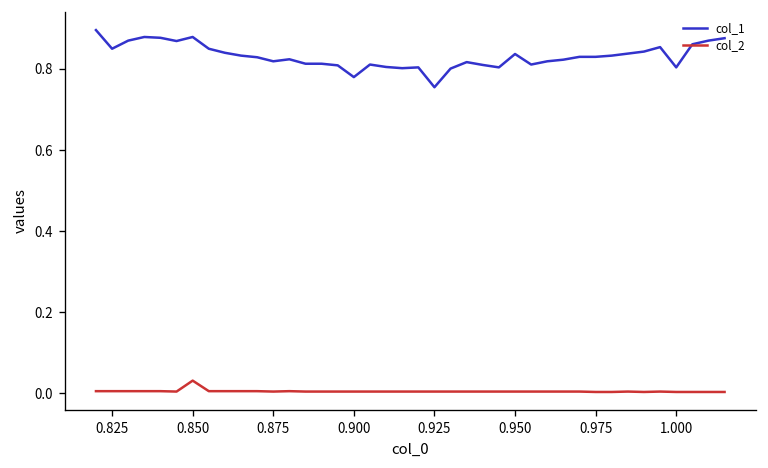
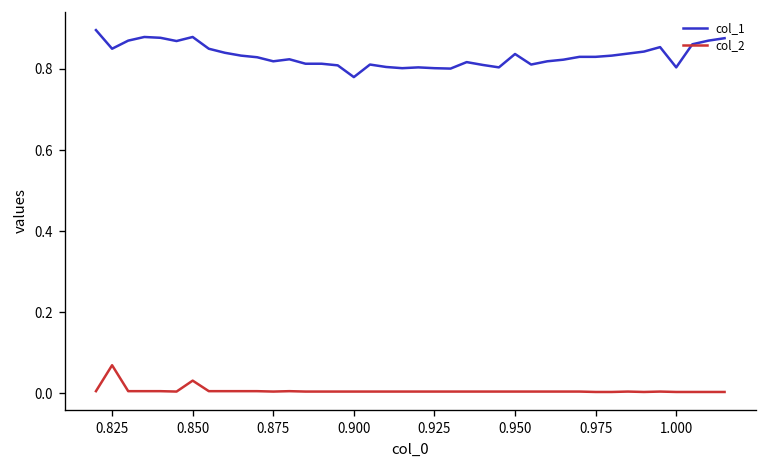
  {
    "col_1": {
      "0.825": 0.85,
      "0.850": 0.88,
      "0.875": 0.82,
      "0.900": 0.78,
-     "0.925": 0.76,
+     "0.925": 0.80,
      "0.950": 0.84,
      "0.975": 0.83,
      "1.000": 0.80
    },
    "col_2": {
-     "0.825": 0.01,
+     "0.825": 0.07,
      "0.850": 0.03,
      "0.875": 0.00,
      "0.900": 0.00,
      "0.925": 0.00,
      "0.950": 0.00,
      "0.975": 0.00,
      "1.000": 0.00
    }
  }
